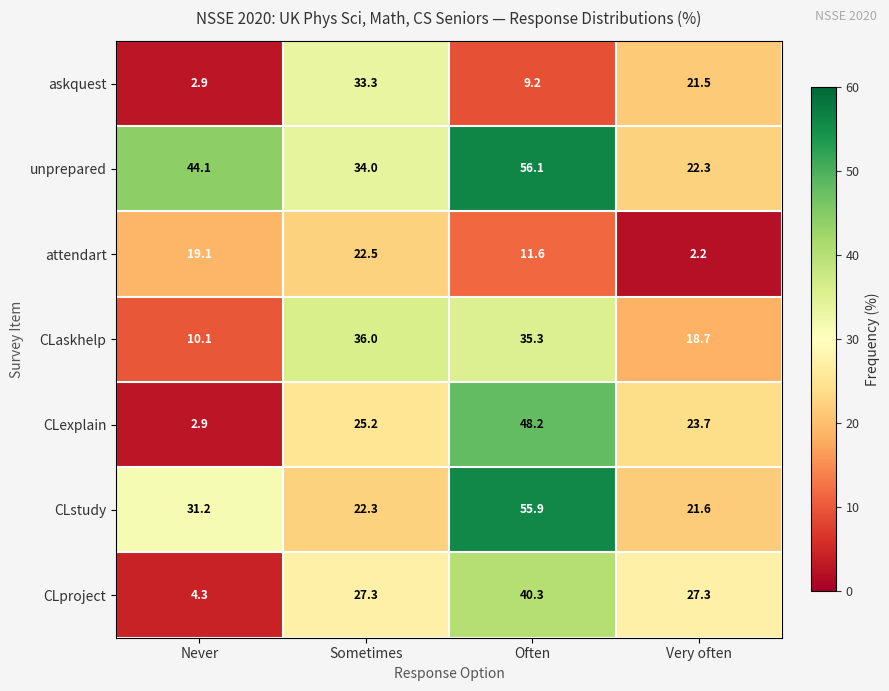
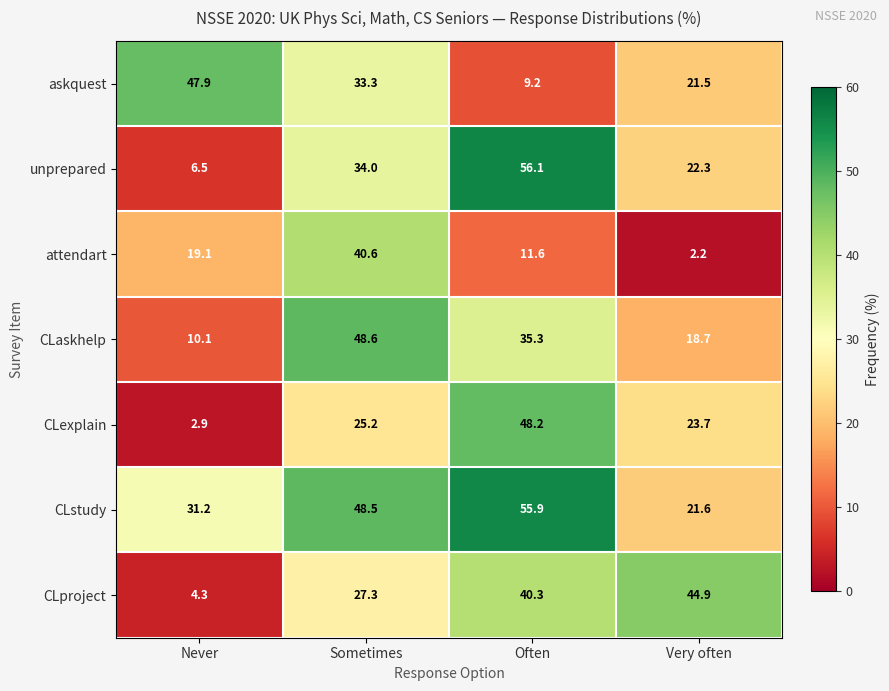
  {
    "askquest": {
-     "Never": 2.9,
+     "Never": 47.9,
      "Sometimes": 33.3,
      "Often": 9.2,
      "Very often": 21.5
    },
    "unprepared": {
-     "Never": 44.1,
+     "Never": 6.5,
      "Sometimes": 34.0,
      "Often": 56.1,
      "Very often": 22.3
    },
    "attendart": {
      "Never": 19.1,
-     "Sometimes": 22.5,
+     "Sometimes": 40.6,
      "Often": 11.6,
      "Very often": 2.2
    },
    "CLaskhelp": {
      "Never": 10.1,
-     "Sometimes": 36.0,
+     "Sometimes": 48.6,
      "Often": 35.3,
      "Very often": 18.7
    },
    "CLexplain": {
      "Never": 2.9,
      "Sometimes": 25.2,
      "Often": 48.2,
      "Very often": 23.7
    },
    "CLstudy": {
      "Never": 31.2,
-     "Sometimes": 22.3,
+     "Sometimes": 48.5,
      "Often": 55.9,
      "Very often": 21.6
    },
    "CLproject": {
      "Never": 4.3,
      "Sometimes": 27.3,
      "Often": 40.3,
-     "Very often": 27.3
+     "Very often": 44.9
    }
  }
